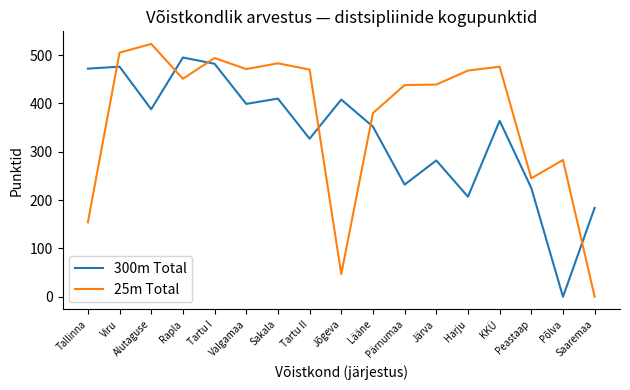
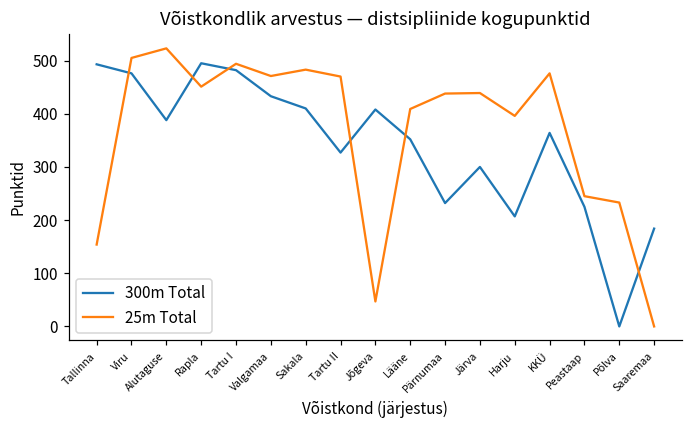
  {
    "300m Total": {
-     "Tallinna": 470,
+     "Tallinna": 490,
      "Viru": 480,
      "Alutaguse": 390,
      "Rapla": 500,
      "Tartu I": 480,
-     "Valgamaa": 400,
+     "Valgamaa": 430,
      "Sakala": 410,
      "Tartu II": 330,
      "Jõgeva": 410,
      "Lääne": 350,
      "Pärnumaa": 230,
-     "Järva": 280,
+     "Järva": 300,
      "Harju": 210,
      "KKÜ": 360,
      "Peastaap": 230,
      "Põlva": 0,
      "Saaremaa": 180
    },
    "25m Total": {
      "Tallinna": 150,
      "Viru": 510,
      "Alutaguse": 520,
      "Rapla": 450,
      "Tartu I": 490,
      "Valgamaa": 470,
      "Sakala": 480,
      "Tartu II": 470,
      "Jõgeva": 50,
-     "Lääne": 380,
+     "Lääne": 410,
      "Pärnumaa": 440,
      "Järva": 440,
-     "Harju": 470,
+     "Harju": 400,
      "KKÜ": 480,
      "Peastaap": 250,
-     "Põlva": 280,
+     "Põlva": 230,
      "Saaremaa": 0
    }
  }
